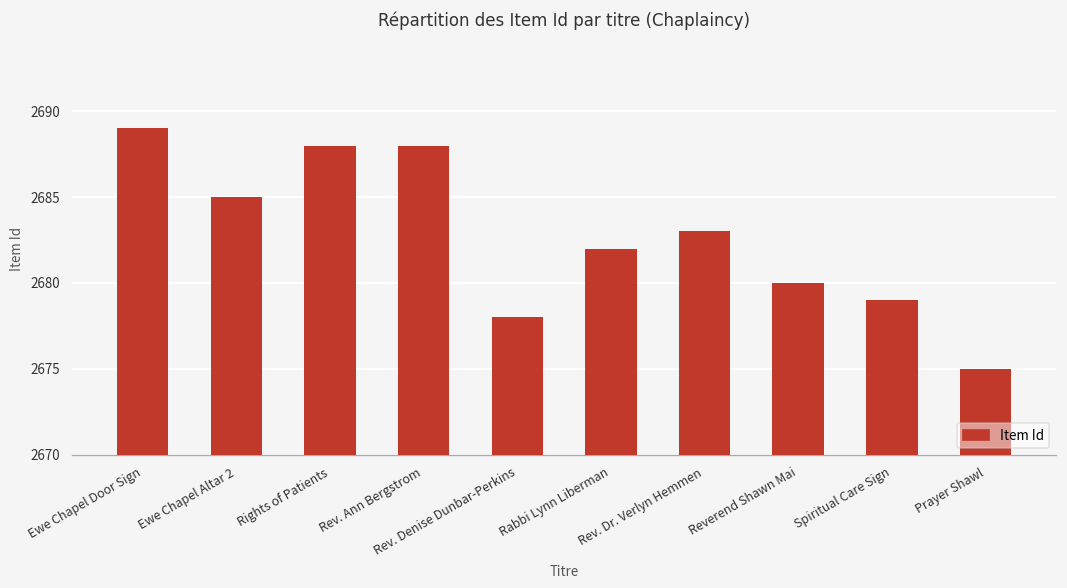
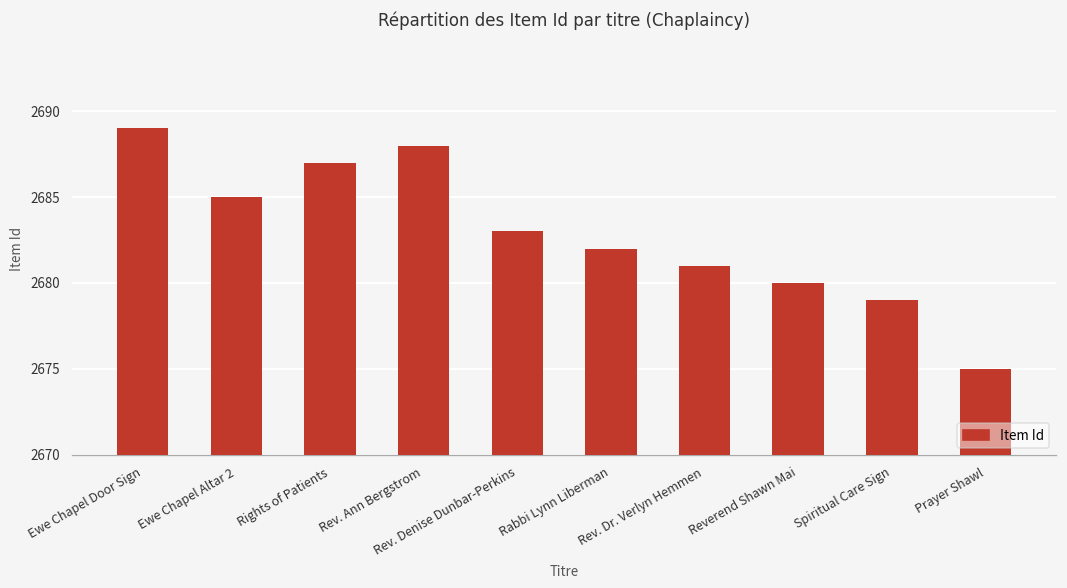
  {
    "Ewe Chapel Door Sign": 2689,
    "Ewe Chapel Altar 2": 2685,
-   "Rights of Patients": 2688,
+   "Rights of Patients": 2687,
    "Rev. Ann Bergstrom": 2688,
-   "Rev. Denise Dunbar-Perkins": 2678,
+   "Rev. Denise Dunbar-Perkins": 2683,
    "Rabbi Lynn Liberman": 2682,
-   "Rev. Dr. Verlyn Hemmen": 2683,
+   "Rev. Dr. Verlyn Hemmen": 2681,
    "Reverend Shawn Mai": 2680,
    "Spiritual Care Sign": 2679,
    "Prayer Shawl": 2675
  }
